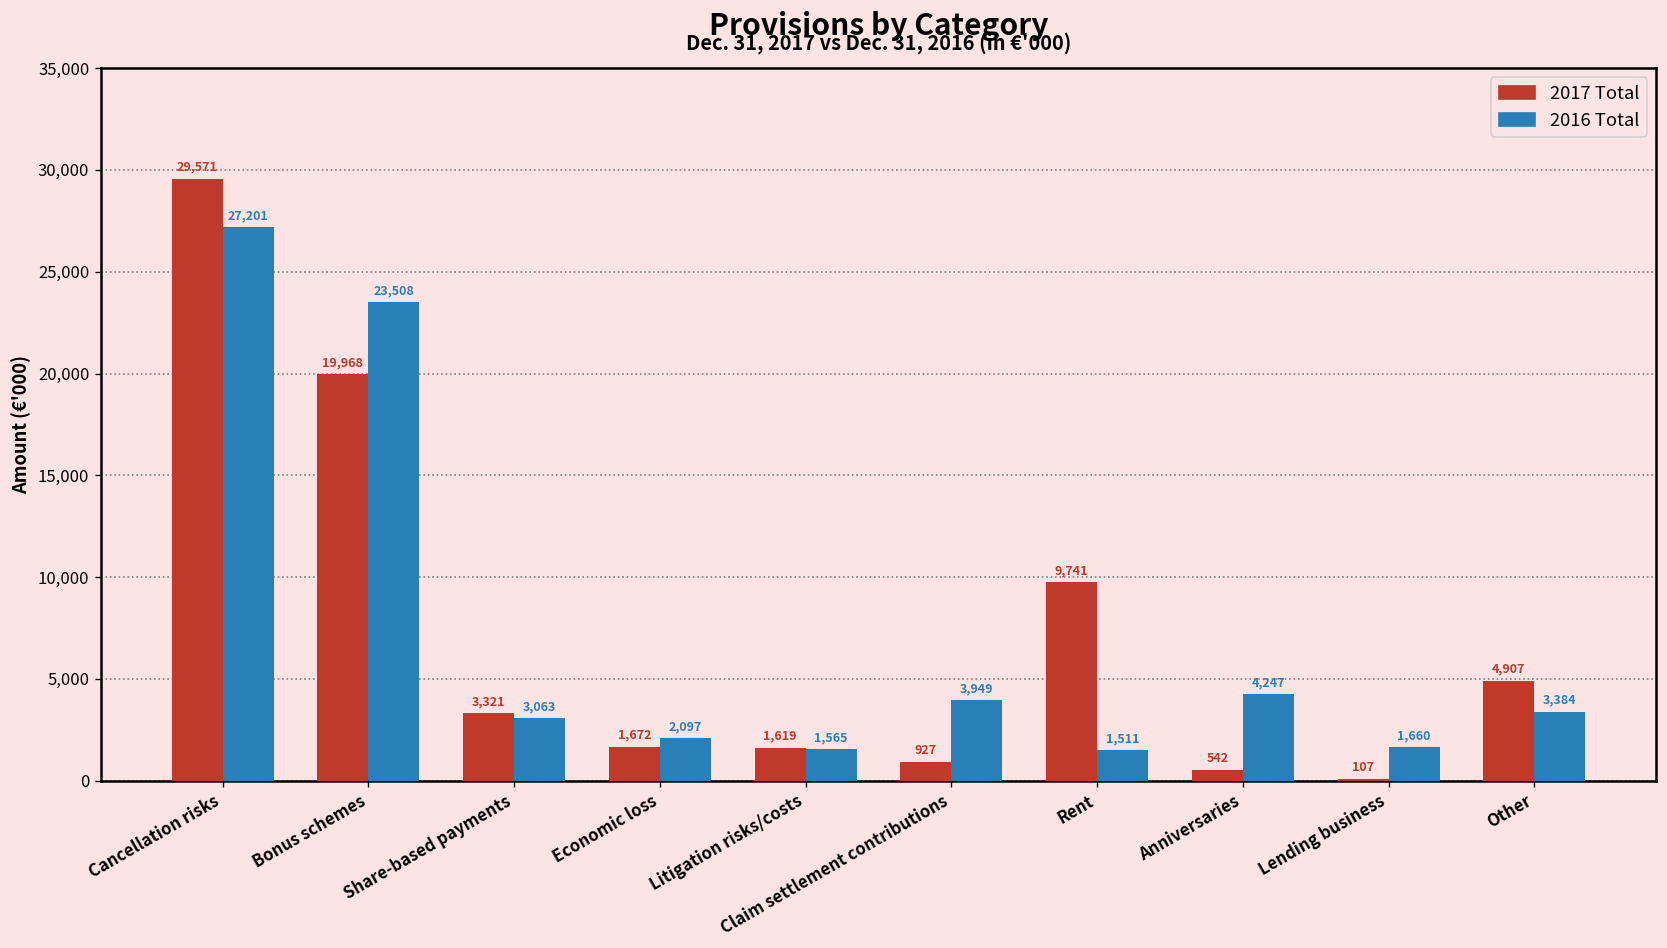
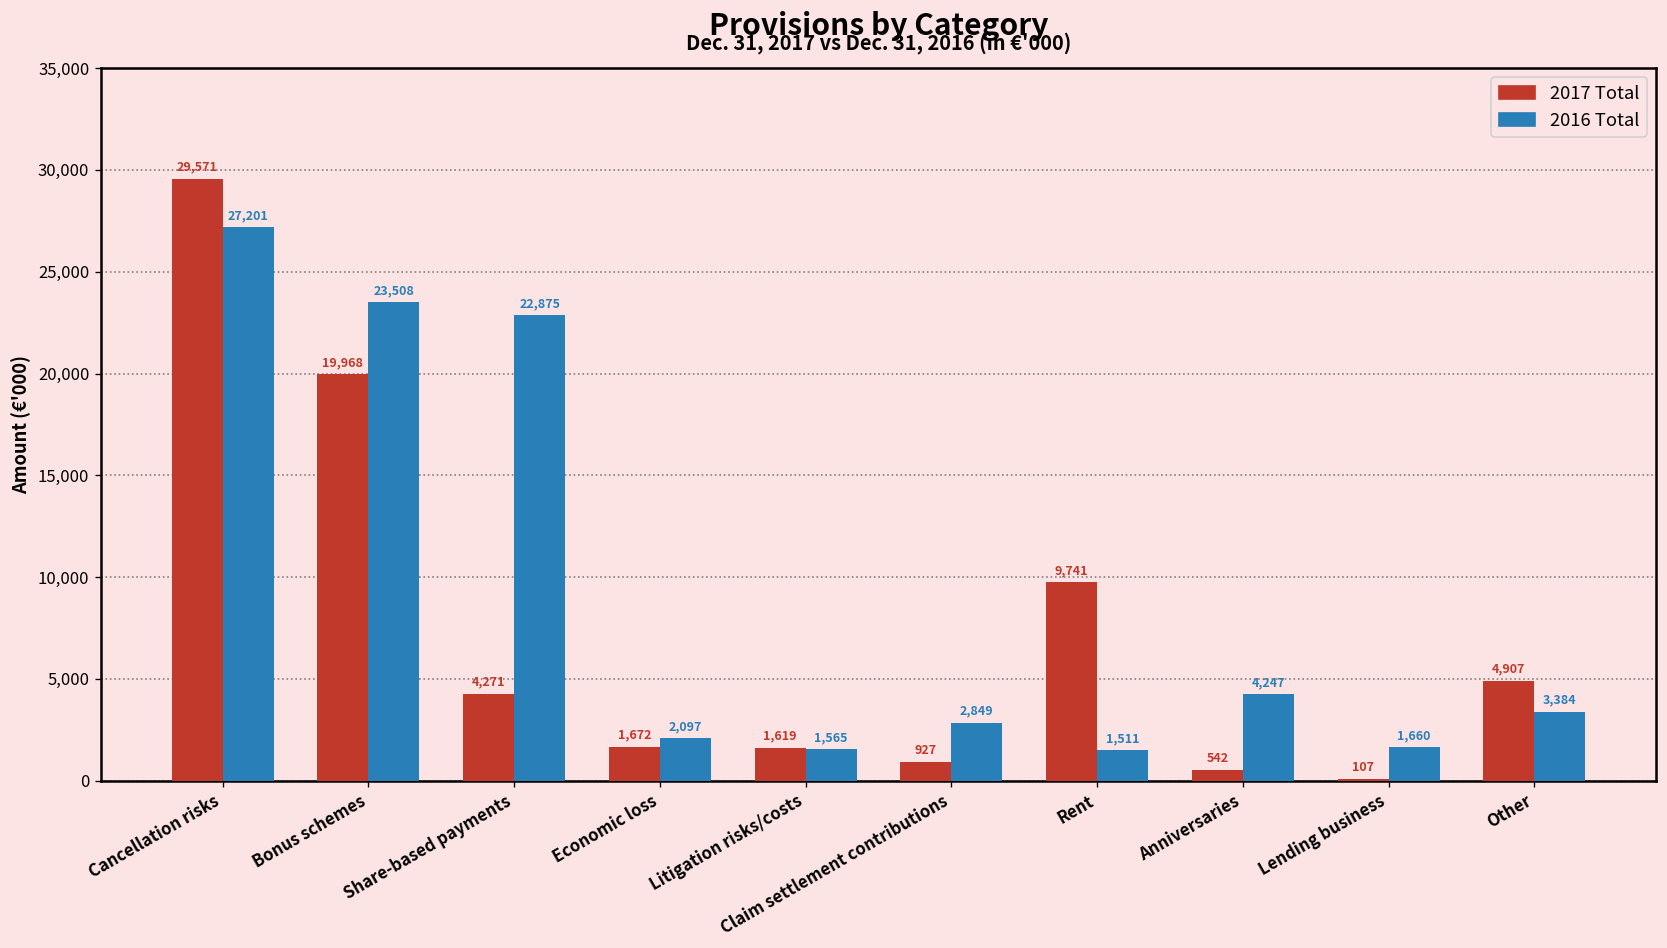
  {
    "2017 Total": {
      "Cancellation risks": "29,571",
      "Bonus schemes": "19,968",
-     "Share-based payments": "3,321",
+     "Share-based payments": "4,271",
      "Economic loss": "1,672",
      "Litigation risks/costs": "1,619",
      "Claim settlement contributions": "927",
      "Rent": "9,741",
      "Anniversaries": "542",
      "Lending business": "107",
      "Other": "4,907"
    },
    "2016 Total": {
      "Cancellation risks": "27,201",
      "Bonus schemes": "23,508",
-     "Share-based payments": "3,063",
+     "Share-based payments": "22,875",
      "Economic loss": "2,097",
      "Litigation risks/costs": "1,565",
-     "Claim settlement contributions": "3,949",
+     "Claim settlement contributions": "2,849",
      "Rent": "1,511",
      "Anniversaries": "4,247",
      "Lending business": "1,660",
      "Other": "3,384"
    }
  }
